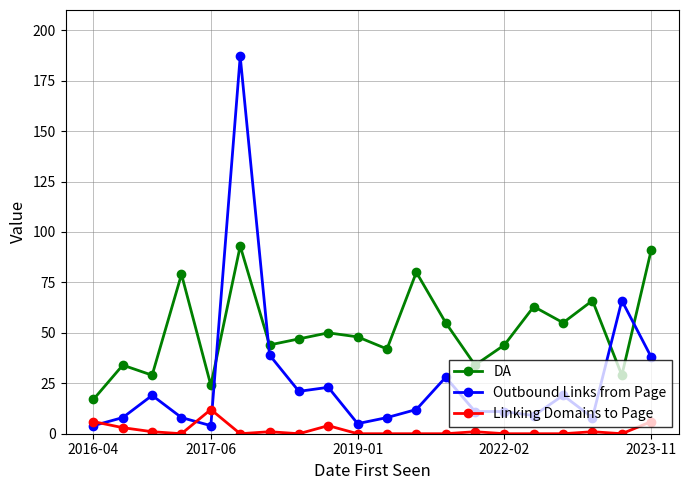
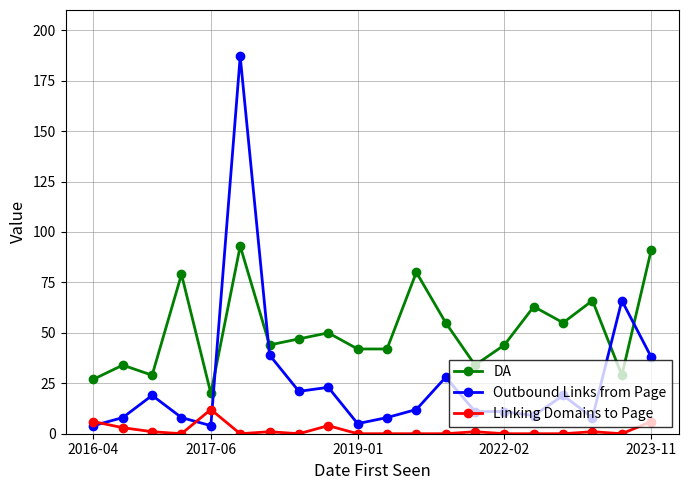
  {
    "DA": {
-     "2016-04": 17,
-     "2017-06": 24,
-     "2019-01": 48,
+     "2016-04": 27,
+     "2017-06": 20,
+     "2019-01": 42,
      "2022-02": 44,
      "2023-11": 91
    },
    "Outbound Links from Page": {
      "2016-04": 4,
      "2017-06": 4,
      "2019-01": 5,
      "2023-11": 38
    },
    "Linking Domains to Page": {
      "2016-04": 6,
      "2017-06": 12,
      "2019-01": 0,
      "2022-02": 0
    }
  }
